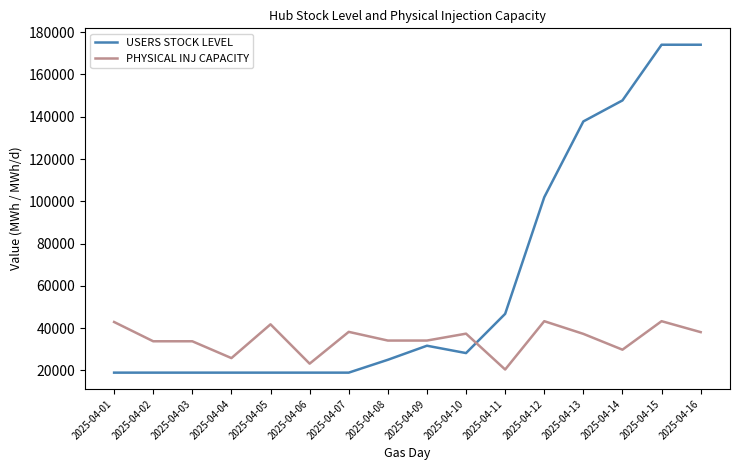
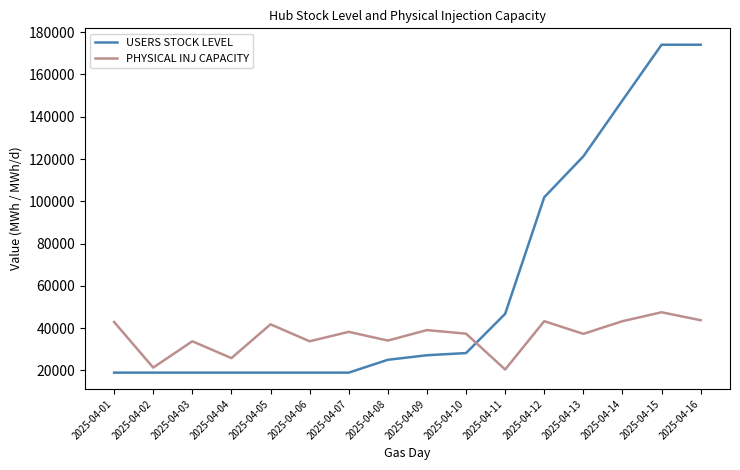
  {
    "USERS STOCK LEVEL": {
      "2025-04-01": 19000,
      "2025-04-02": 19000,
      "2025-04-03": 19000,
      "2025-04-04": 19000,
      "2025-04-05": 19000,
      "2025-04-06": 19000,
      "2025-04-07": 19000,
      "2025-04-08": 25000,
-     "2025-04-09": 32000,
+     "2025-04-09": 27000,
      "2025-04-10": 28000,
      "2025-04-11": 47000,
      "2025-04-12": 102000,
-     "2025-04-13": 138000,
+     "2025-04-13": 121000,
      "2025-04-14": 148000,
      "2025-04-15": 174000,
      "2025-04-16": 174000
    },
    "PHYSICAL INJ CAPACITY": {
      "2025-04-01": 43000,
-     "2025-04-02": 34000,
+     "2025-04-02": 21000,
      "2025-04-03": 34000,
      "2025-04-04": 26000,
      "2025-04-05": 42000,
-     "2025-04-06": 23000,
+     "2025-04-06": 34000,
      "2025-04-07": 38000,
      "2025-04-08": 34000,
-     "2025-04-09": 34000,
+     "2025-04-09": 39000,
      "2025-04-10": 37000,
      "2025-04-11": 20000,
      "2025-04-12": 43000,
      "2025-04-13": 37000,
-     "2025-04-14": 30000,
-     "2025-04-15": 43000,
-     "2025-04-16": 38000
+     "2025-04-14": 43000,
+     "2025-04-15": 48000,
+     "2025-04-16": 44000
    }
  }
